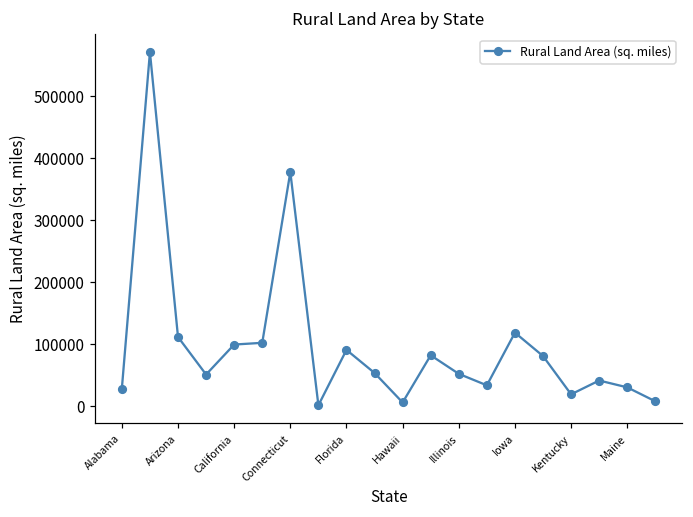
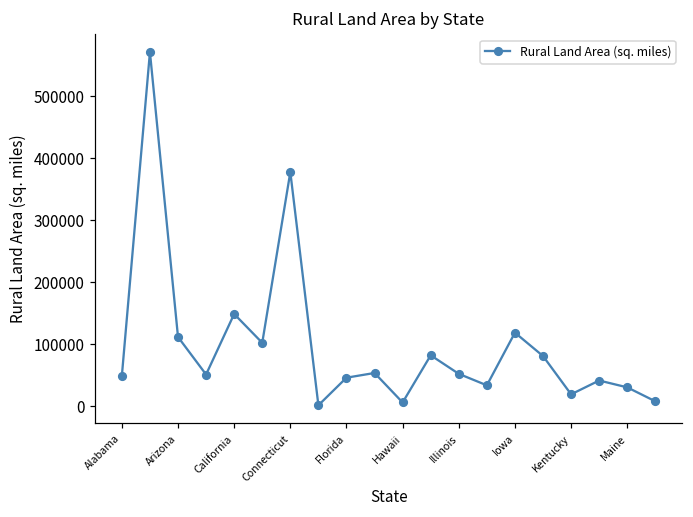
  {
-   "Alabama": 30000,
+   "Alabama": 50000,
    "Arizona": 110000,
-   "California": 100000,
+   "California": 150000,
    "Connecticut": 380000,
-   "Florida": 90000,
+   "Florida": 50000,
    "Hawaii": 10000,
    "Illinois": 50000,
    "Iowa": 120000,
    "Kentucky": 20000,
    "Maine": 30000
  }
